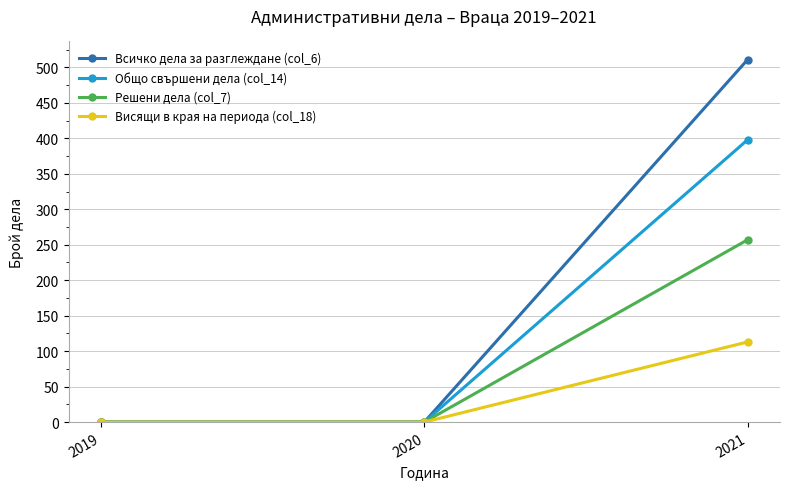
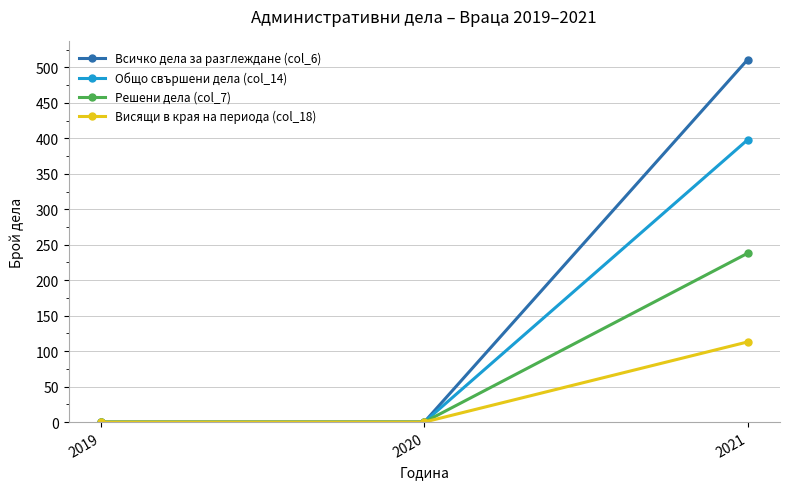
  {
    "Всичко дела за разглеждане (col_6)": {
      "2021": 510
    },
    "Общо свършени дела (col_14)": {
      "2021": 400
    },
    "Решени дела (col_7)": {
-     "2021": 260
+     "2021": 240
    },
    "Висящи в края на периода (col_18)": {
      "2021": 110
    }
  }
